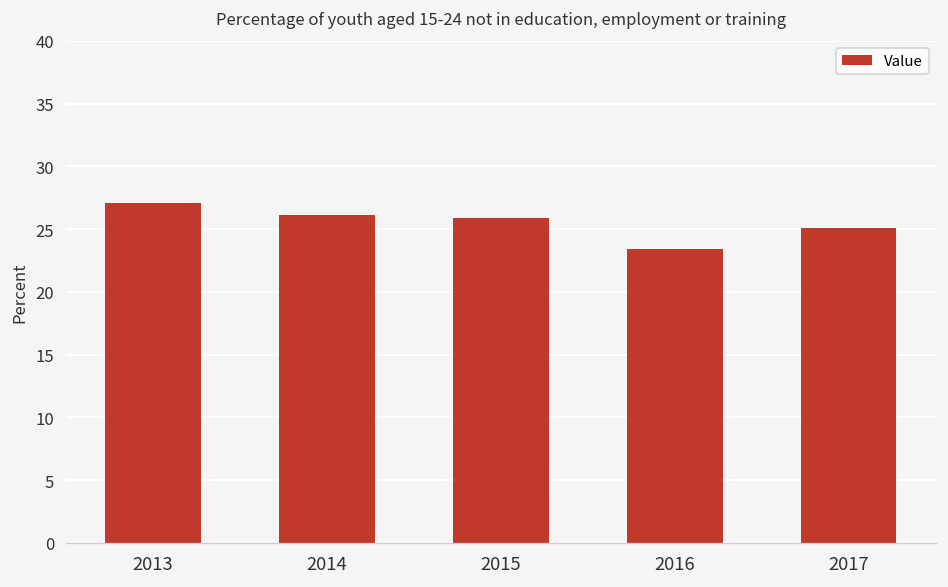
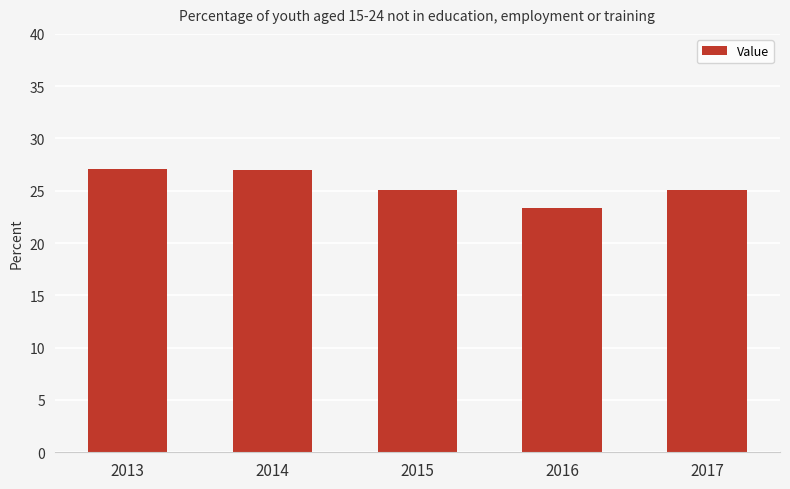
  {
    "2013": 27.1,
-   "2014": 26.1,
-   "2015": 25.9,
+   "2014": 27.0,
+   "2015": 25.1,
    "2016": 23.4,
    "2017": 25.1
  }
